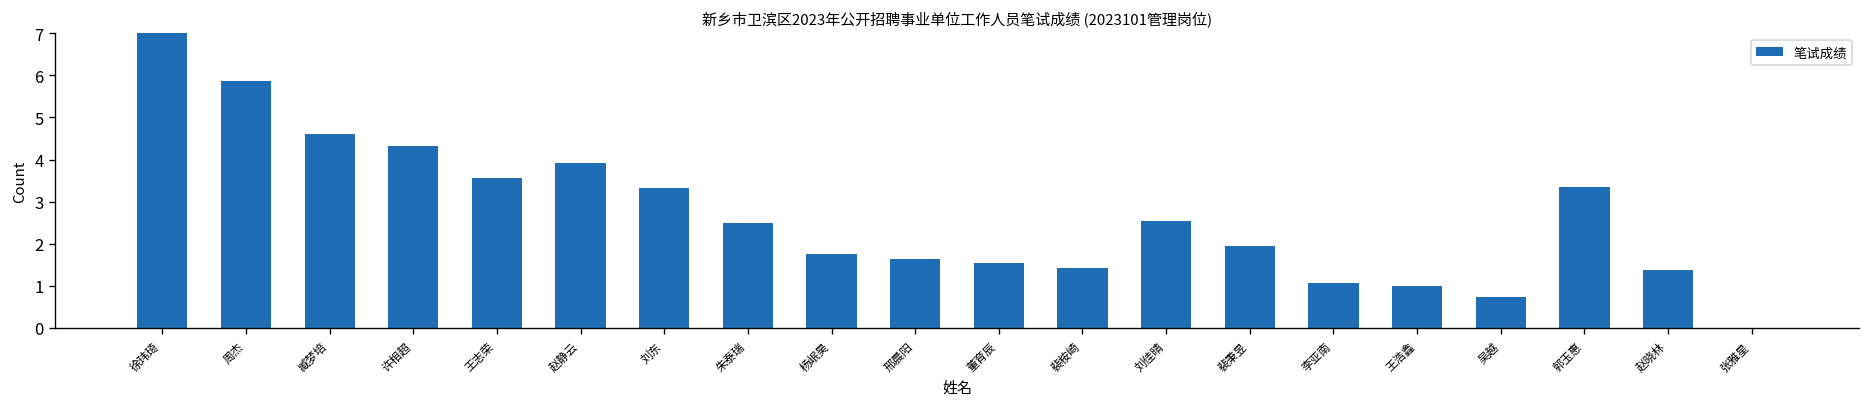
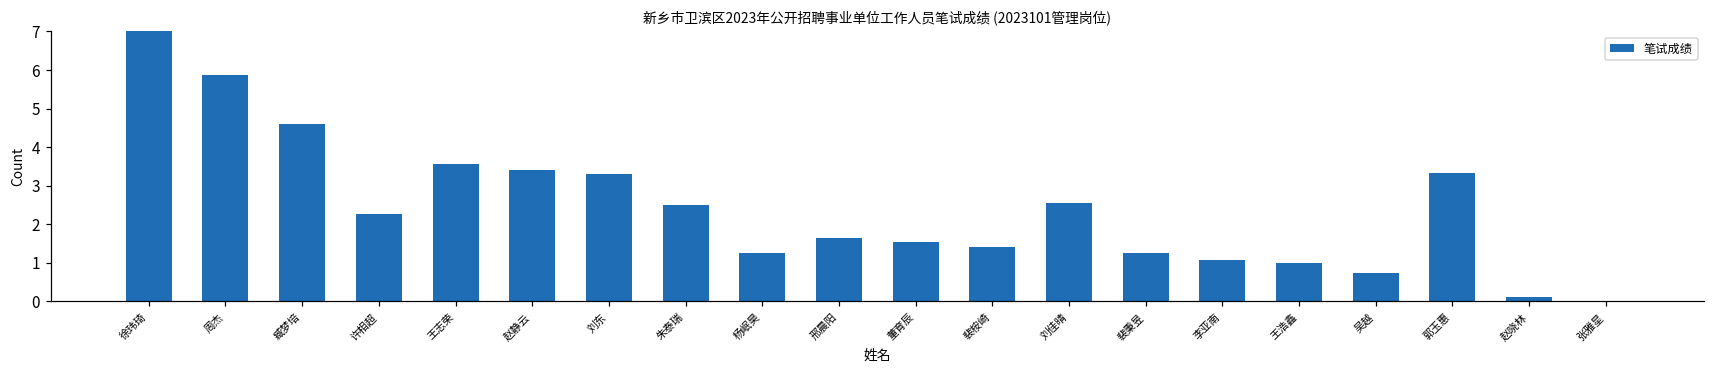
  {
    "徐玮琦": 7.0,
    "周杰": 5.9,
    "臧梦培": 4.6,
-   "许相超": 4.3,
+   "许相超": 2.3,
    "王志荣": 3.6,
-   "赵静云": 3.9,
+   "赵静云": 3.4,
    "刘东": 3.3,
    "朱泰瑞": 2.5,
-   "杨岷昊": 1.8,
+   "杨岷昊": 1.3,
    "邢晨阳": 1.6,
    "董育辰": 1.5,
    "裴桉崎": 1.4,
    "刘佳晴": 2.5,
-   "裴秉昱": 1.9,
+   "裴秉昱": 1.3,
    "李亚南": 1.1,
    "王浩鑫": 1.0,
    "吴越": 0.7,
    "郭玉惠": 3.3,
-   "赵晓林": 1.4,
+   "赵晓林": 0.1,
    "张雅星": 0.0
  }
